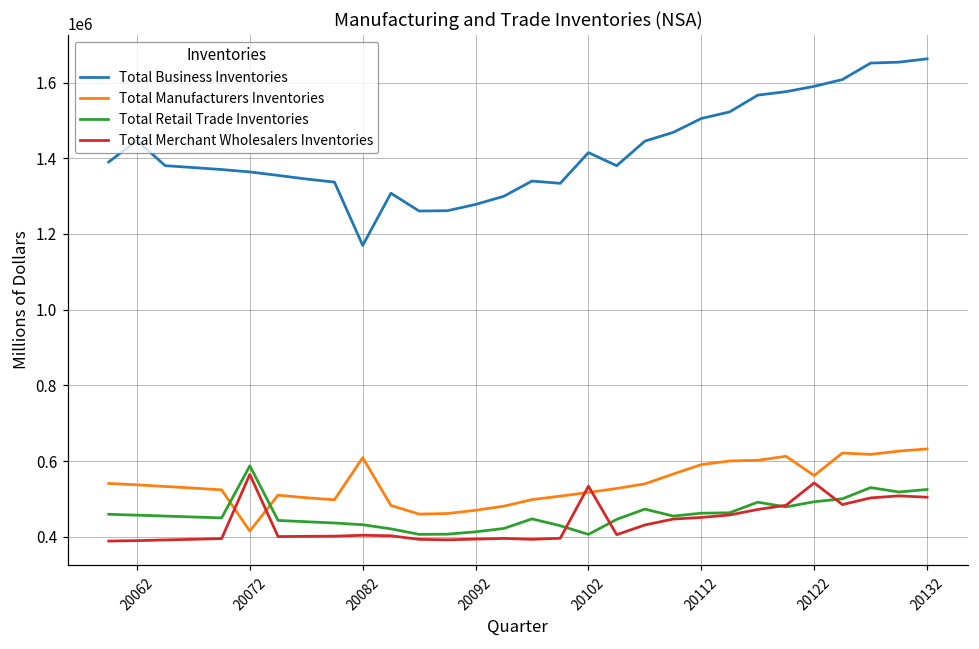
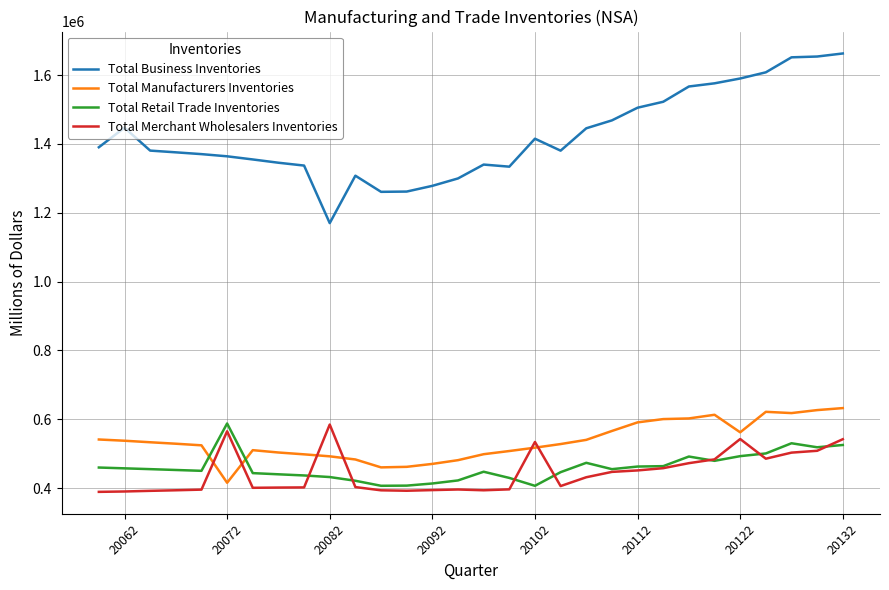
  {
    "Total Business Inventories": {
      "20072": 1360000,
      "20082": 1170000,
      "20092": 1280000,
      "20102": 1410000,
      "20112": 1510000,
      "20122": 1590000,
      "20132": 1660000
    },
    "Total Manufacturers Inventories": {
      "20062": 540000,
      "20072": 420000,
-     "20082": 610000,
+     "20082": 490000,
      "20092": 470000,
      "20102": 520000,
      "20112": 590000,
      "20122": 560000,
      "20132": 630000
    },
    "Total Retail Trade Inventories": {
      "20062": 460000,
      "20072": 590000,
      "20082": 430000,
      "20092": 410000,
      "20102": 410000,
      "20112": 460000,
      "20122": 490000,
      "20132": 530000
    },
    "Total Merchant Wholesalers Inventories": {
      "20062": 390000,
      "20072": 570000,
-     "20082": 400000,
+     "20082": 580000,
      "20092": 390000,
      "20102": 530000,
      "20112": 450000,
      "20122": 540000,
-     "20132": 500000
+     "20132": 540000
    }
  }
